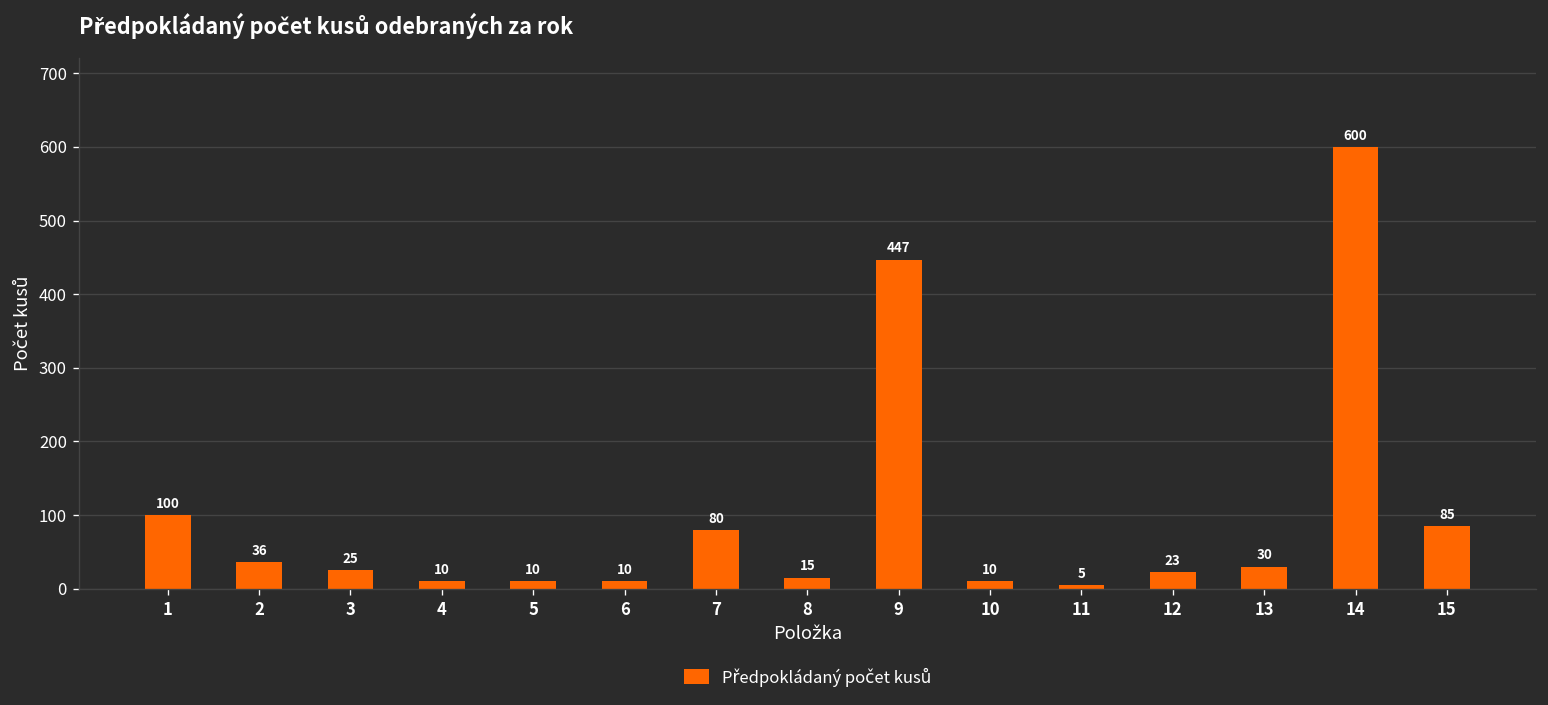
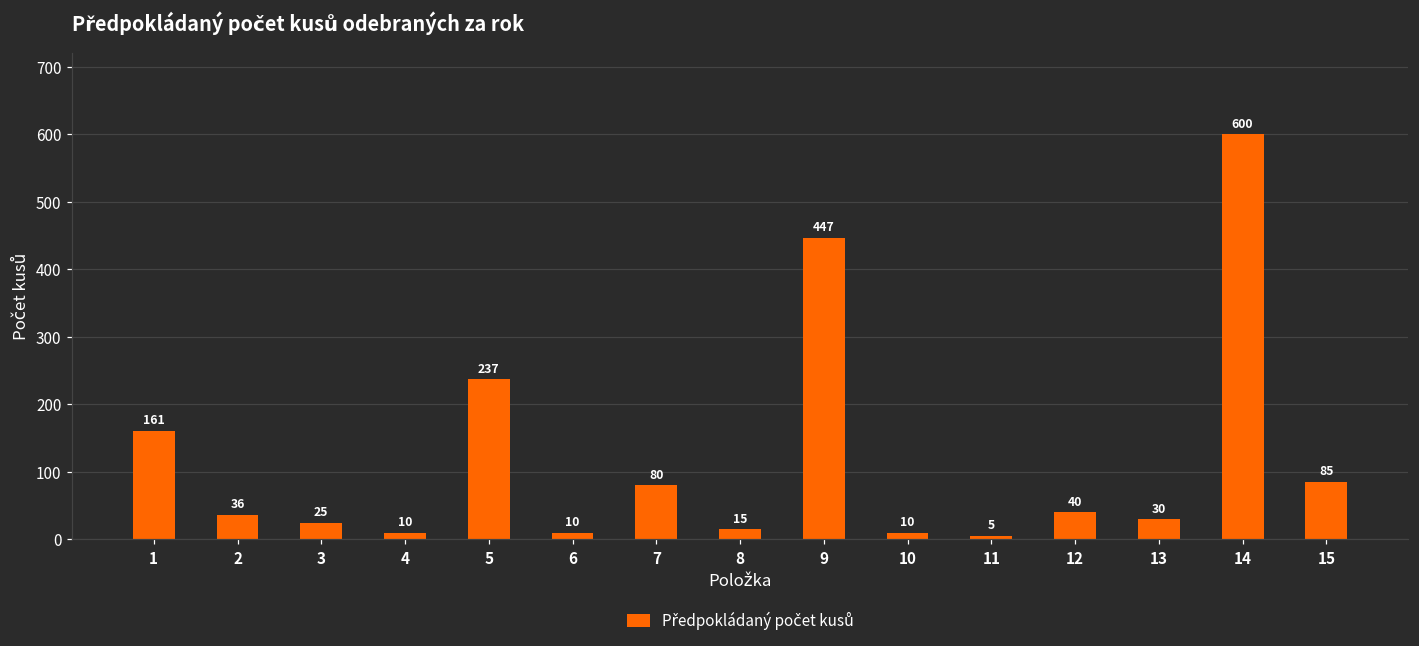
  {
-   "1": 100,
+   "1": 161,
    "2": 36,
    "3": 25,
    "4": 10,
-   "5": 10,
+   "5": 237,
    "6": 10,
    "7": 80,
    "8": 15,
    "9": 447,
    "10": 10,
    "11": 5,
-   "12": 23,
+   "12": 40,
    "13": 30,
    "14": 600,
    "15": 85
  }
